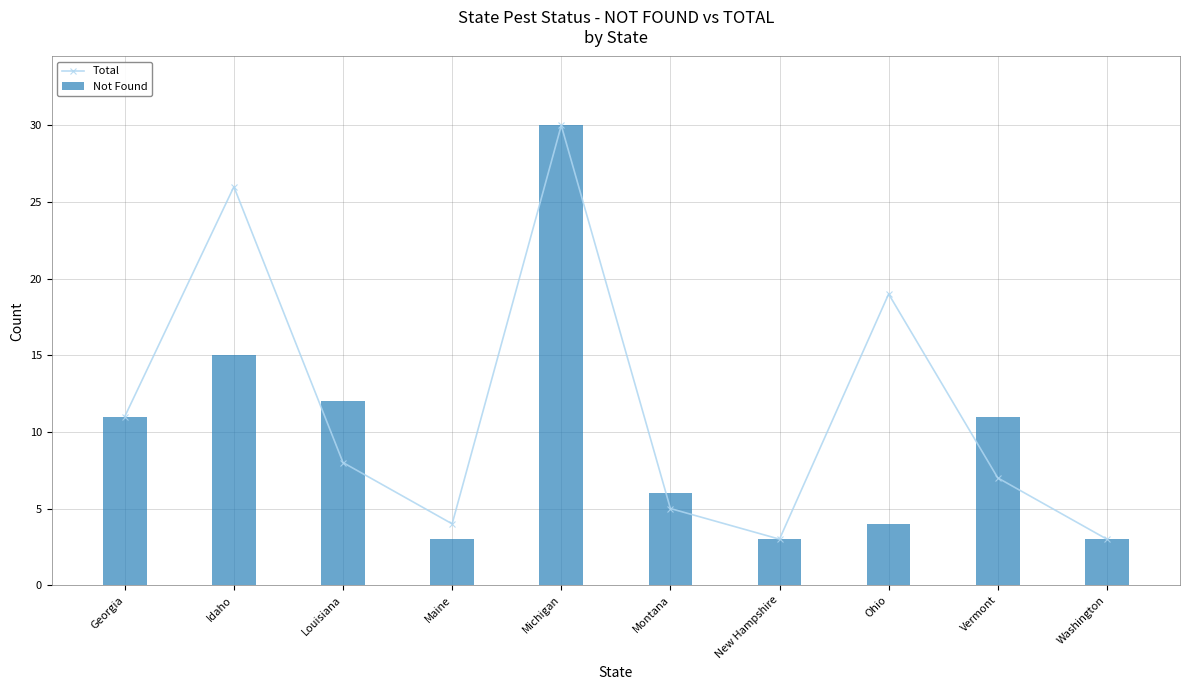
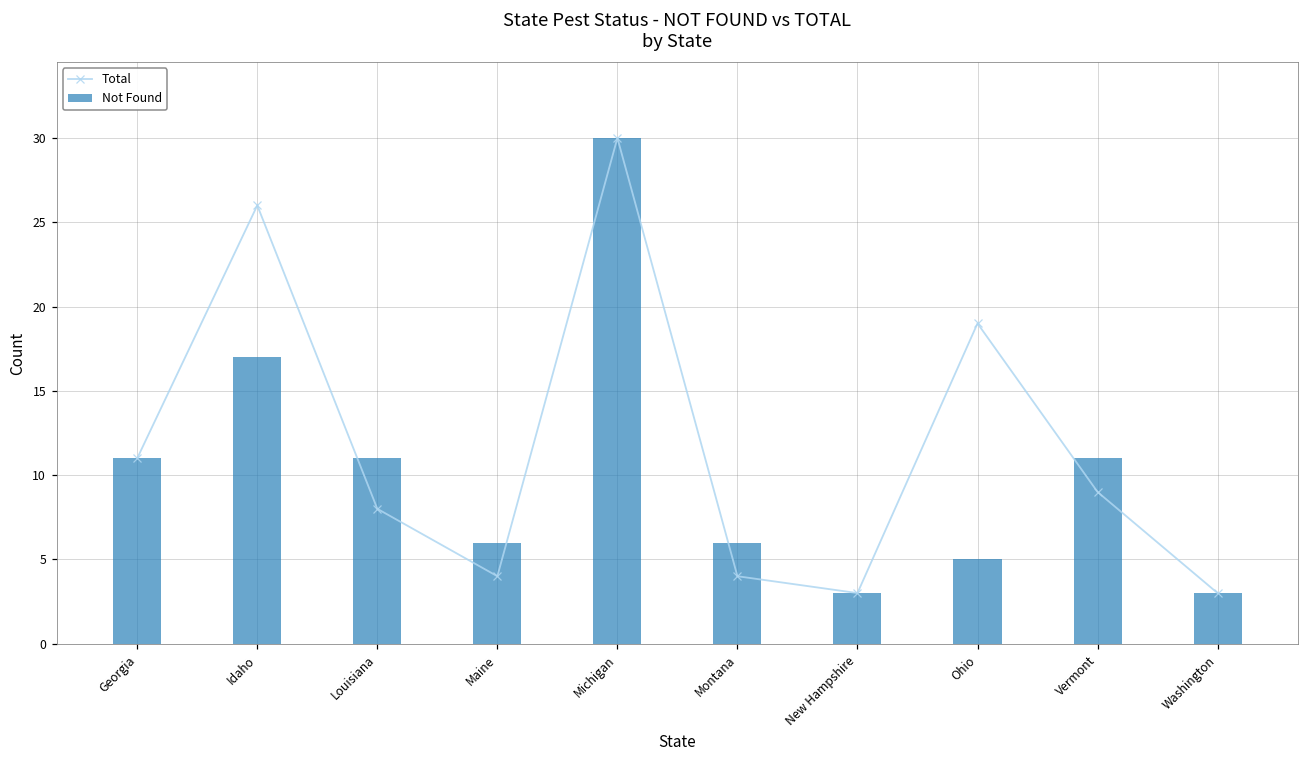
  {
    "Total": {
      "Georgia": 11,
      "Idaho": 26,
      "Louisiana": 8,
      "Maine": 4,
      "Michigan": 30,
-     "Montana": 5,
+     "Montana": 4,
      "New Hampshire": 3,
      "Ohio": 19,
-     "Vermont": 7,
+     "Vermont": 9,
      "Washington": 3
    },
    "Not Found": {
      "Georgia": 11,
-     "Idaho": 15,
-     "Louisiana": 12,
-     "Maine": 3,
+     "Idaho": 17,
+     "Louisiana": 11,
+     "Maine": 6,
      "Michigan": 30,
      "Montana": 6,
      "New Hampshire": 3,
-     "Ohio": 4,
+     "Ohio": 5,
      "Vermont": 11,
      "Washington": 3
    }
  }
